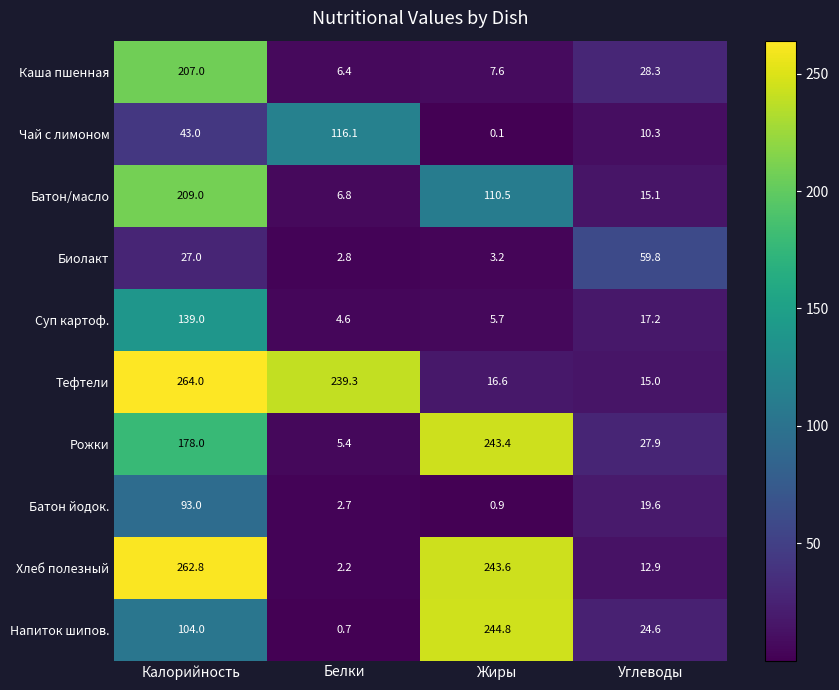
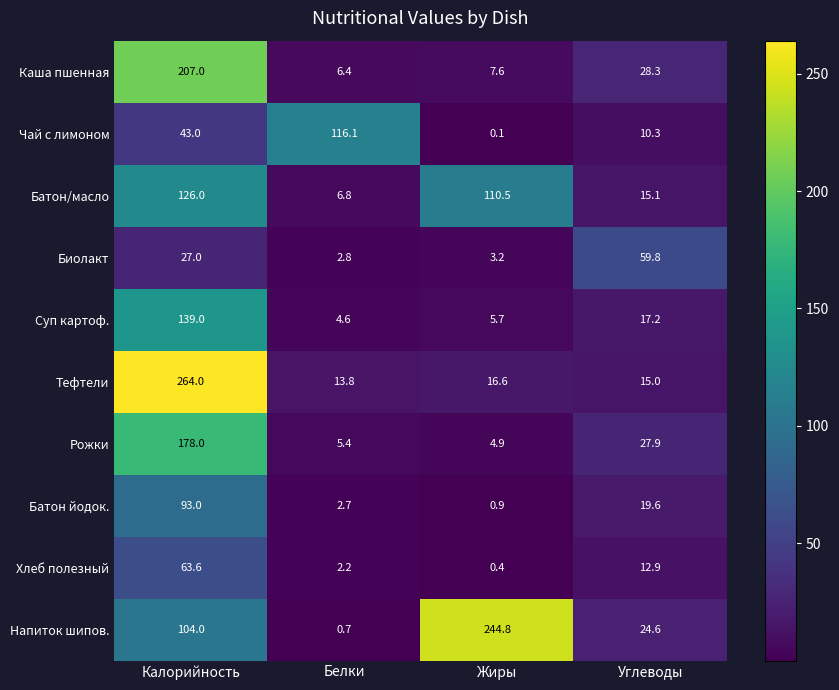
  {
    "Каша пшенная": {
      "Калорийность": 207.0,
      "Белки": 6.4,
      "Жиры": 7.6,
      "Углеводы": 28.3
    },
    "Чай с лимоном": {
      "Калорийность": 43.0,
      "Белки": 116.1,
      "Жиры": 0.1,
      "Углеводы": 10.3
    },
    "Батон/масло": {
-     "Калорийность": 209.0,
+     "Калорийность": 126.0,
      "Белки": 6.8,
      "Жиры": 110.5,
      "Углеводы": 15.1
    },
    "Биолакт": {
      "Калорийность": 27.0,
      "Белки": 2.8,
      "Жиры": 3.2,
      "Углеводы": 59.8
    },
    "Суп картоф.": {
      "Калорийность": 139.0,
      "Белки": 4.6,
      "Жиры": 5.7,
      "Углеводы": 17.2
    },
    "Тефтели": {
      "Калорийность": 264.0,
-     "Белки": 239.3,
+     "Белки": 13.8,
      "Жиры": 16.6,
      "Углеводы": 15.0
    },
    "Рожки": {
      "Калорийность": 178.0,
      "Белки": 5.4,
-     "Жиры": 243.4,
+     "Жиры": 4.9,
      "Углеводы": 27.9
    },
    "Батон йодок.": {
      "Калорийность": 93.0,
      "Белки": 2.7,
      "Жиры": 0.9,
      "Углеводы": 19.6
    },
    "Хлеб полезный": {
-     "Калорийность": 262.8,
+     "Калорийность": 63.6,
      "Белки": 2.2,
-     "Жиры": 243.6,
+     "Жиры": 0.4,
      "Углеводы": 12.9
    },
    "Напиток шипов.": {
      "Калорийность": 104.0,
      "Белки": 0.7,
      "Жиры": 244.8,
      "Углеводы": 24.6
    }
  }
